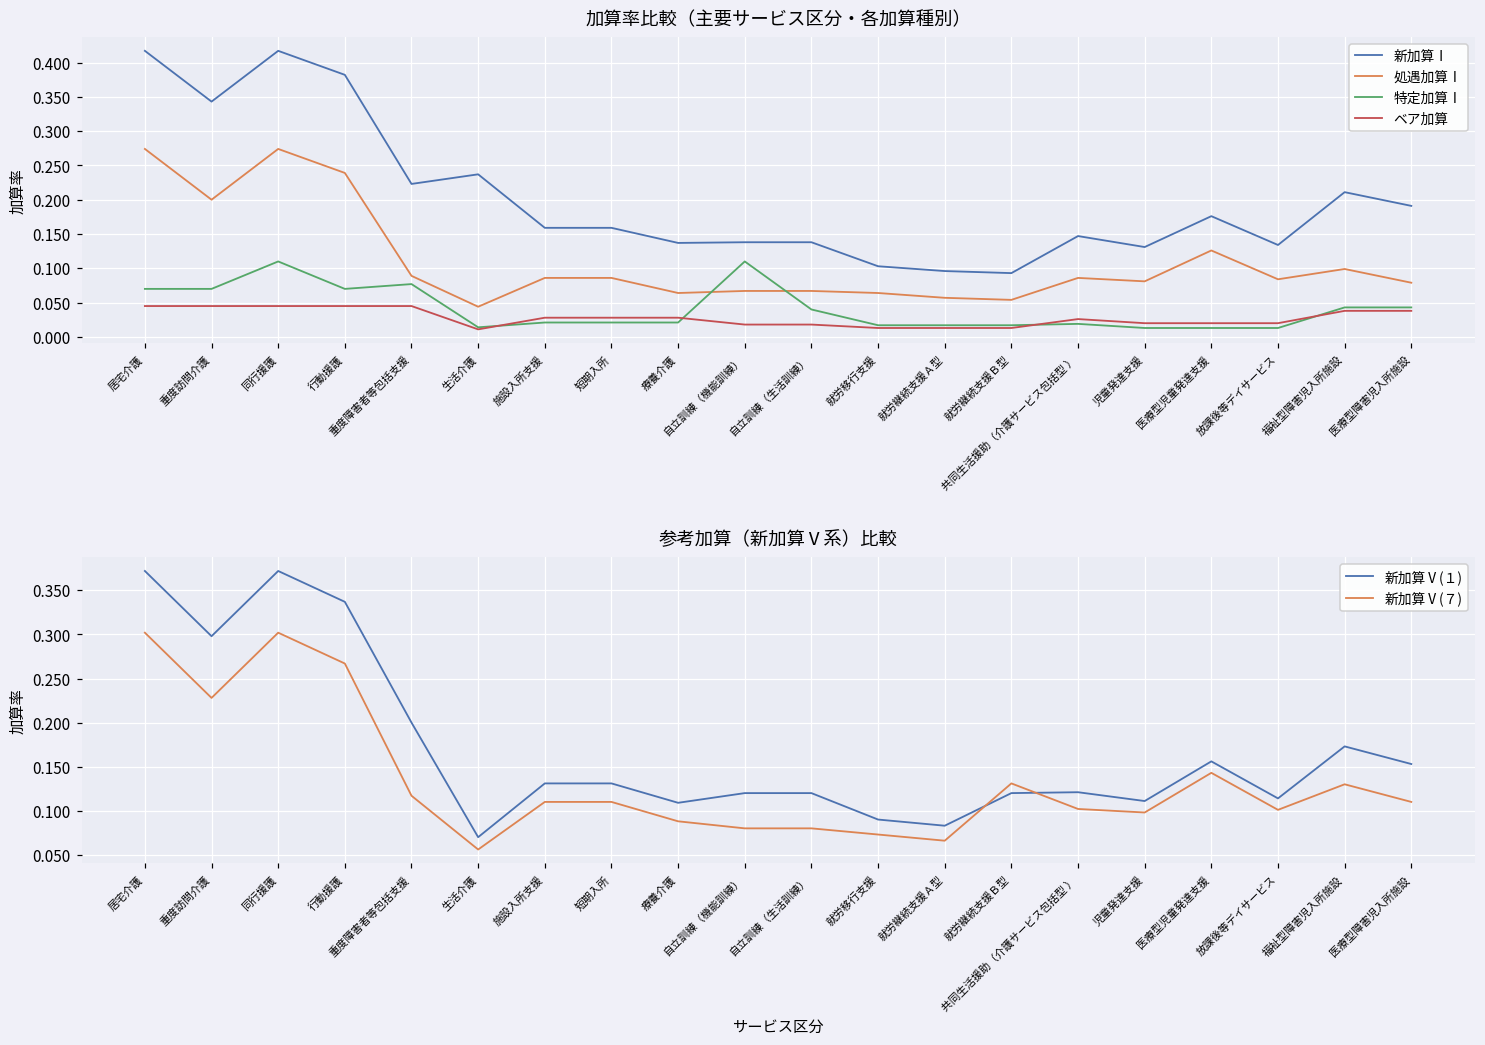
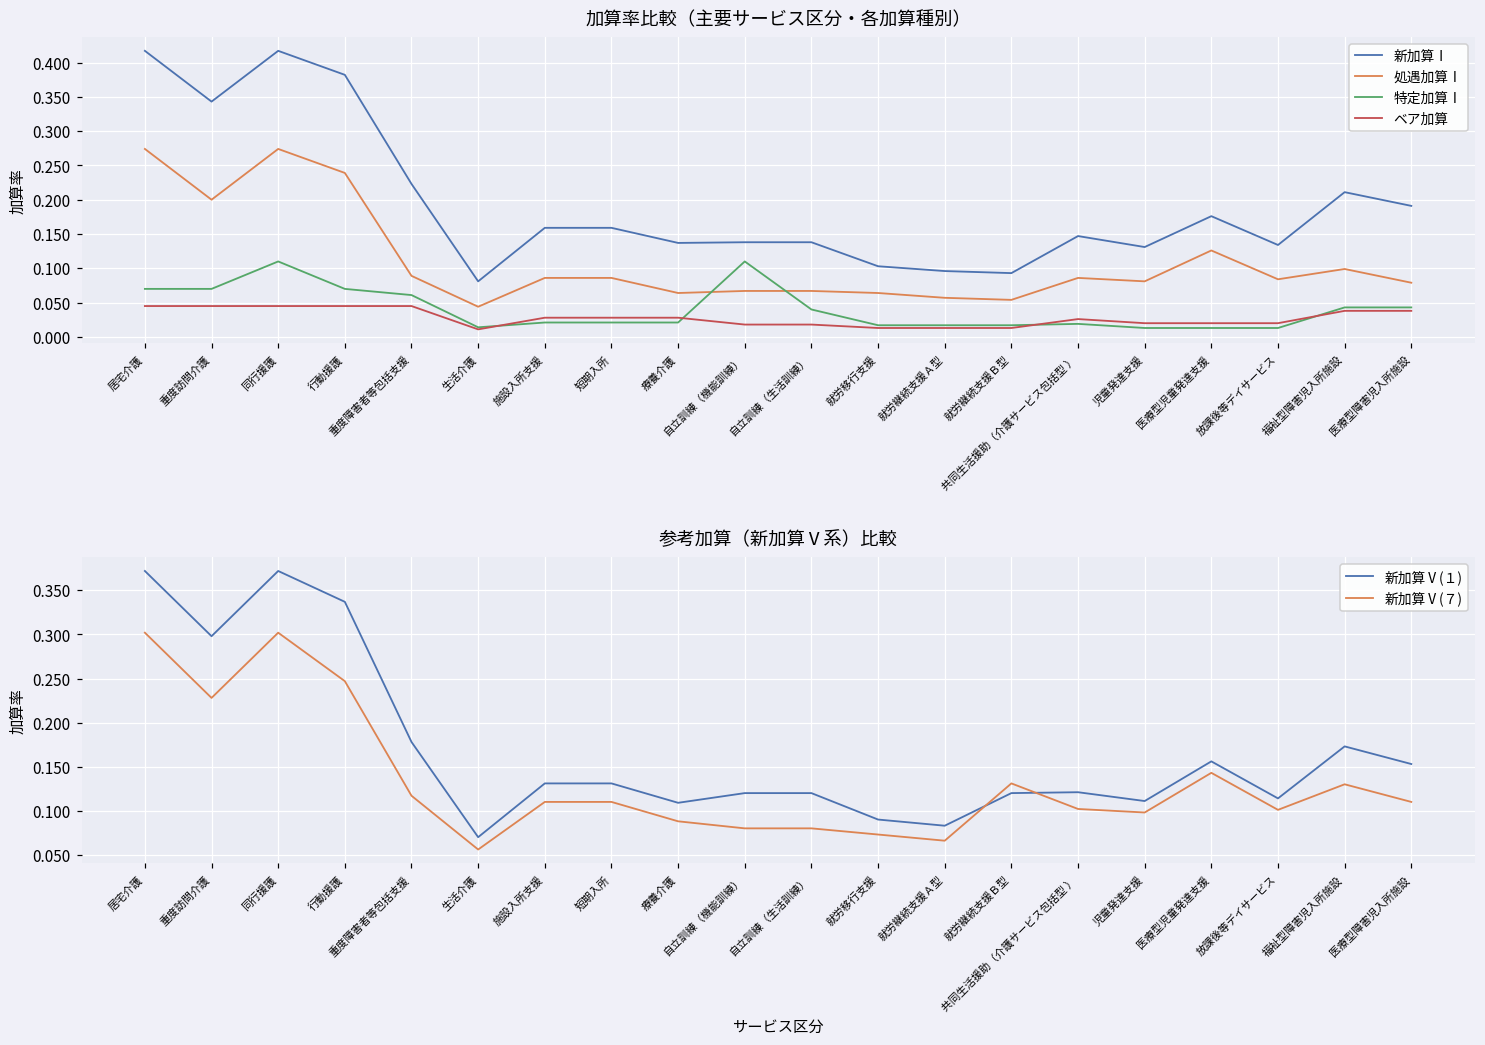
  {
    "加算率比較（主要サービス区分・各加算種別）": {
      "新加算Ⅰ": {
        "居宅介護": 0.42,
        "重度訪問介護": 0.34,
        "同行援護": 0.42,
        "行動援護": 0.38,
        "重度障害者等包括支援": 0.22,
-       "生活介護": 0.24,
+       "生活介護": 0.08,
        "施設入所支援": 0.16,
        "短期入所": 0.16,
        "療養介護": 0.14,
        "自立訓練（機能訓練）": 0.14,
        "自立訓練（生活訓練）": 0.14,
        "就労移行支援": 0.10,
        "就労継続支援Ａ型": 0.10,
        "就労継続支援Ｂ型": 0.09,
        "共同生活援助（介護サービス包括型 ）": 0.15,
        "児童発達支援": 0.13,
        "医療型児童発達支援": 0.18,
        "放課後等デイサービス": 0.13,
        "福祉型障害児入所施設": 0.21,
        "医療型障害児入所施設": 0.19
      },
      "特定加算Ⅰ": {
        "居宅介護": 0.07,
        "重度訪問介護": 0.07,
        "同行援護": 0.11,
        "行動援護": 0.07,
-       "重度障害者等包括支援": 0.08,
+       "重度障害者等包括支援": 0.06,
        "施設入所支援": 0.02,
        "短期入所": 0.02,
        "療養介護": 0.02,
        "自立訓練（機能訓練）": 0.11,
        "自立訓練（生活訓練）": 0.04,
        "共同生活援助（介護サービス包括型 ）": 0.02,
        "児童発達支援": 0.01,
        "医療型児童発達支援": 0.01,
        "放課後等デイサービス": 0.01,
        "福祉型障害児入所施設": 0.04,
        "医療型障害児入所施設": 0.04
      }
    },
    "参考加算（新加算Ⅴ系）比較": {
      "新加算Ⅴ(１)": {
        "居宅介護": 0.37,
        "重度訪問介護": 0.30,
        "同行援護": 0.37,
        "行動援護": 0.34,
-       "重度障害者等包括支援": 0.20,
+       "重度障害者等包括支援": 0.18,
        "生活介護": 0.07,
        "施設入所支援": 0.13,
        "短期入所": 0.13,
        "療養介護": 0.11,
        "自立訓練（機能訓練）": 0.12,
        "自立訓練（生活訓練）": 0.12,
        "就労移行支援": 0.09,
        "就労継続支援Ａ型": 0.08,
        "就労継続支援Ｂ型": 0.12,
        "共同生活援助（介護サービス包括型 ）": 0.12,
        "児童発達支援": 0.11,
        "医療型児童発達支援": 0.16,
        "放課後等デイサービス": 0.11,
        "福祉型障害児入所施設": 0.17,
        "医療型障害児入所施設": 0.15
      },
      "新加算Ⅴ(７)": {
        "居宅介護": 0.30,
        "重度訪問介護": 0.23,
        "同行援護": 0.30,
-       "行動援護": 0.27,
+       "行動援護": 0.25,
        "重度障害者等包括支援": 0.12,
        "生活介護": 0.06,
        "施設入所支援": 0.11,
        "短期入所": 0.11,
        "療養介護": 0.09,
        "自立訓練（機能訓練）": 0.08,
        "自立訓練（生活訓練）": 0.08,
        "就労移行支援": 0.07,
        "就労継続支援Ａ型": 0.07,
        "就労継続支援Ｂ型": 0.13,
        "共同生活援助（介護サービス包括型 ）": 0.10,
        "児童発達支援": 0.10,
        "医療型児童発達支援": 0.14,
        "放課後等デイサービス": 0.10,
        "福祉型障害児入所施設": 0.13,
        "医療型障害児入所施設": 0.11
      }
    }
  }
